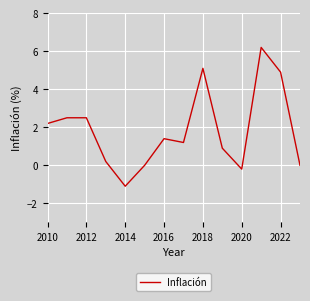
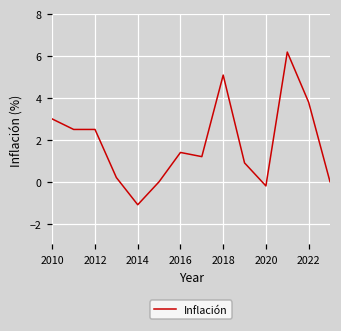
  {
-   "2010": 2.2,
+   "2010": 3.0,
    "2012": 2.5,
    "2014": -1.1,
    "2016": 1.4,
    "2018": 5.1,
    "2020": -0.2,
-   "2022": 4.9
+   "2022": 3.8
  }
